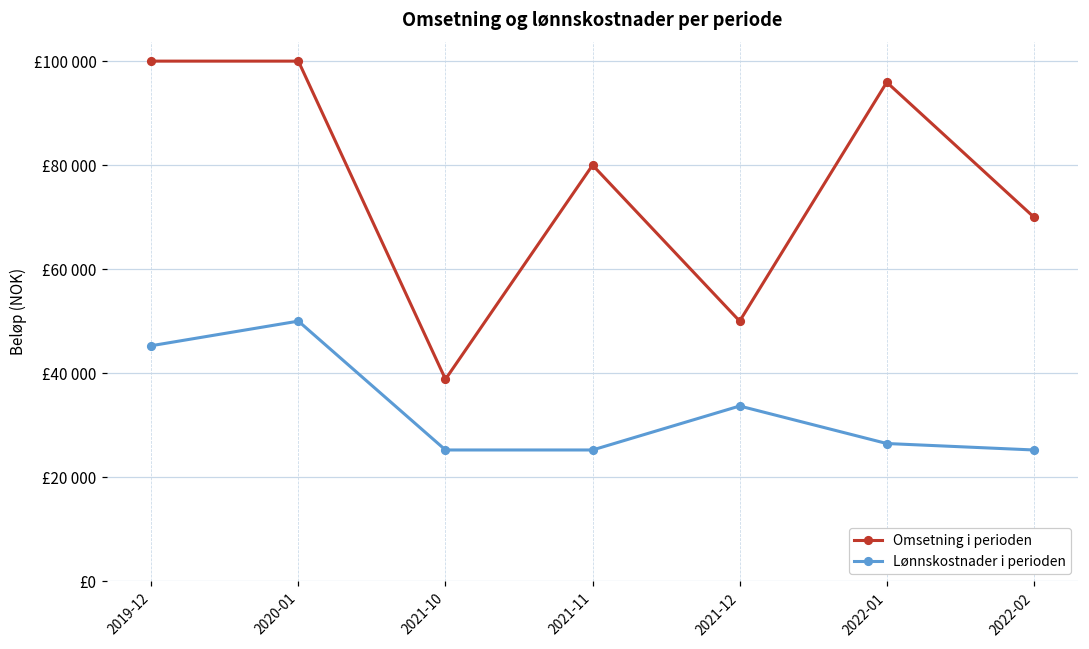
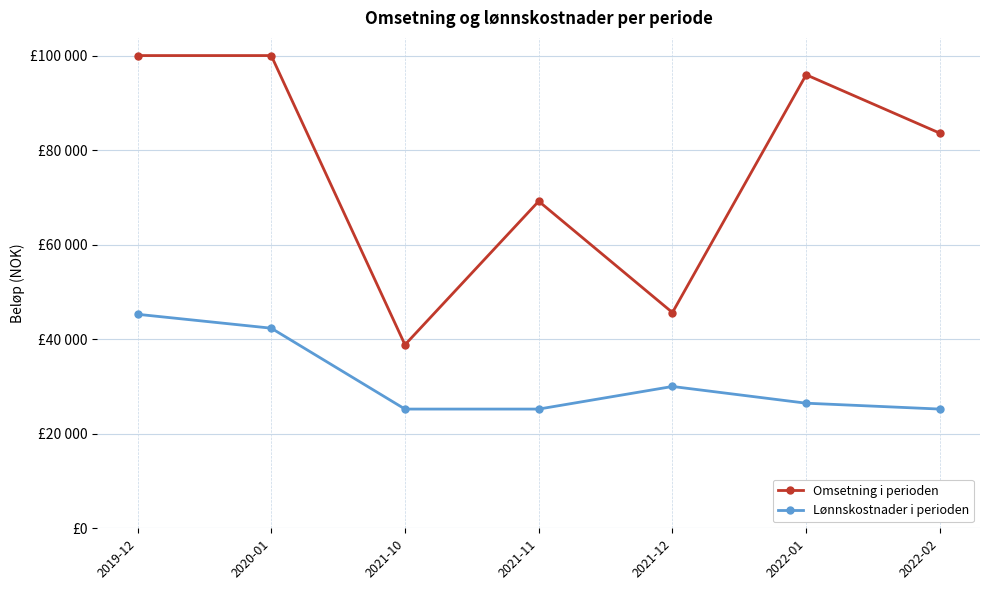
  {
    "Omsetning i perioden": {
      "2019-12": "£100000",
      "2020-01": "£100000",
      "2021-10": "£39000",
-     "2021-11": "£80000",
-     "2021-12": "£50000",
+     "2021-11": "£69000",
+     "2021-12": "£46000",
      "2022-01": "£96000",
-     "2022-02": "£70000"
+     "2022-02": "£84000"
    },
    "Lønnskostnader i perioden": {
      "2019-12": "£45000",
-     "2020-01": "£50000",
+     "2020-01": "£42000",
      "2021-10": "£25000",
      "2021-11": "£25000",
-     "2021-12": "£34000",
+     "2021-12": "£30000",
      "2022-01": "£26000",
      "2022-02": "£25000"
    }
  }
